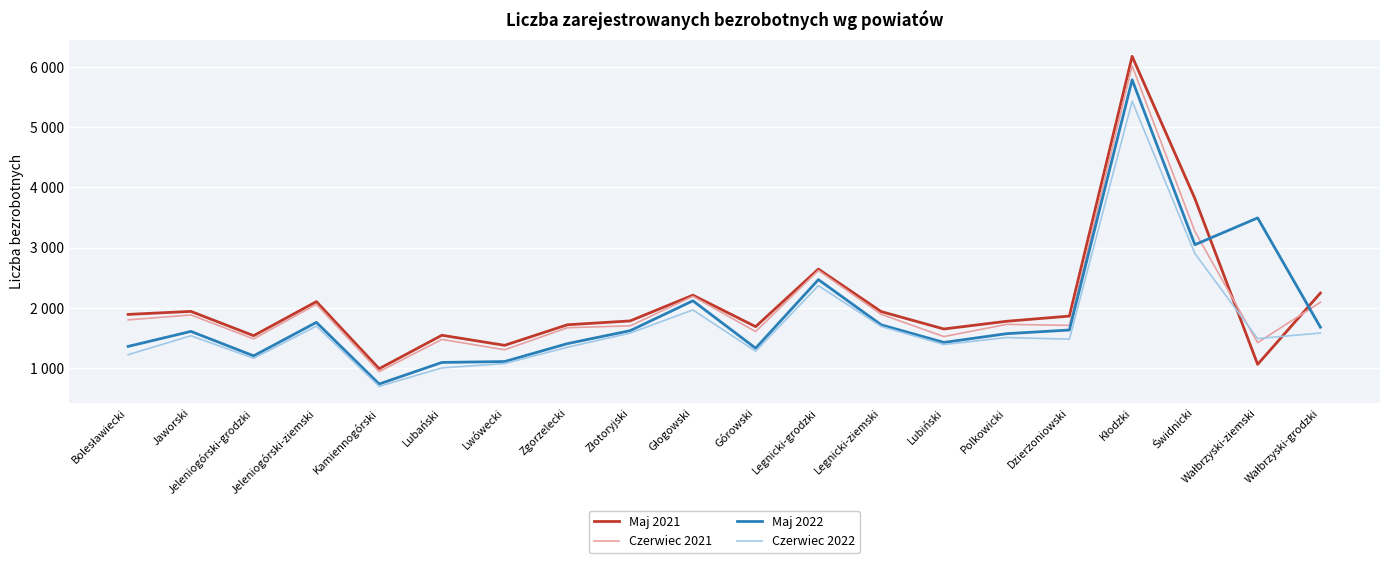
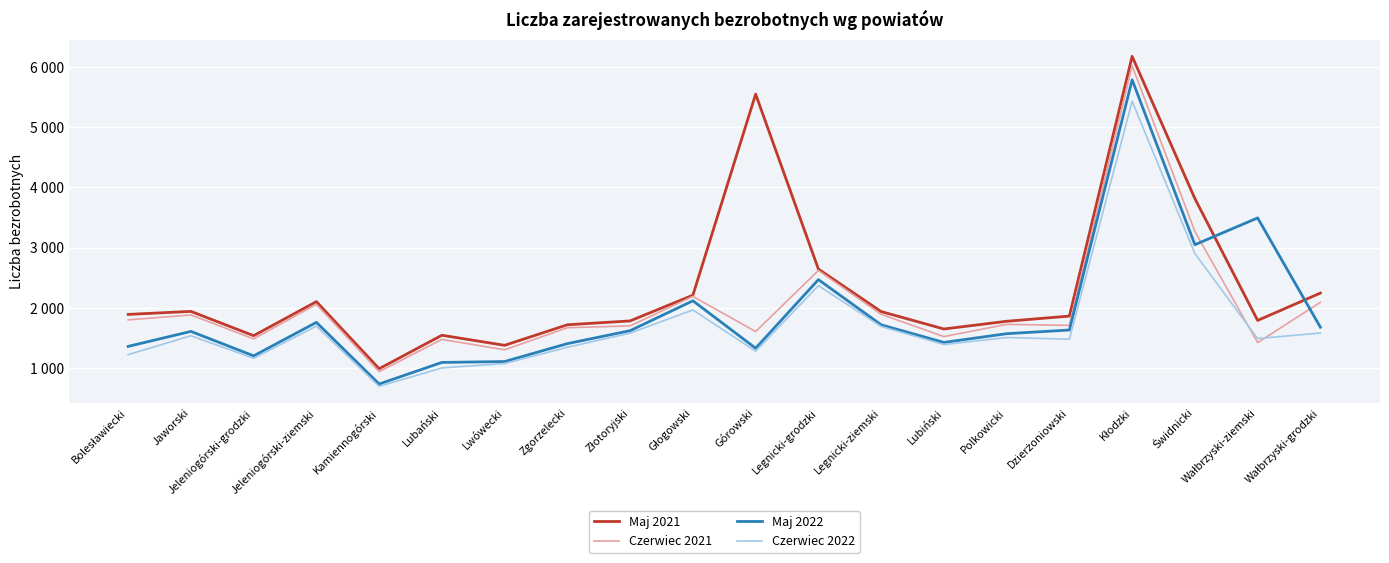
  {
    "Maj 2021": {
      "Bolesławiecki": 1900,
      "Jaworski": 1900,
      "Jeleniogórski-grodzki": 1500,
      "Jeleniogórski-ziemski": 2100,
      "Kamiennogórski": 1000,
      "Lubański": 1500,
      "Lwówecki": 1400,
      "Zgorzelecki": 1700,
      "Złotoryjski": 1800,
-     "Górowski": 1700,
+     "Górowski": 5500,
      "Legnicki-ziemski": 1900,
      "Lubiński": 1700,
      "Polkowicki": 1800,
      "Dzierżoniowski": 1900,
      "Kłodzki": 6200,
      "Świdnicki": 3800,
-     "Wałbrzyski-ziemski": 1100,
+     "Wałbrzyski-ziemski": 1800,
      "Wałbrzyski-grodzki": 2200
    },
    "Czerwiec 2021": {
      "Bolesławiecki": 1800,
      "Jaworski": 1900,
      "Jeleniogórski-grodzki": 1500,
      "Jeleniogórski-ziemski": 2100,
      "Kamiennogórski": 900,
      "Lubański": 1500,
      "Lwówecki": 1300,
      "Zgorzelecki": 1700,
      "Złotoryjski": 1700,
      "Górowski": 1600,
      "Legnicki-ziemski": 1900,
      "Lubiński": 1500,
      "Polkowicki": 1700,
      "Dzierżoniowski": 1700,
      "Kłodzki": 6000,
      "Świdnicki": 3300,
      "Wałbrzyski-ziemski": 1400,
      "Wałbrzyski-grodzki": 2100
    },
    "Maj 2022": {
      "Bolesławiecki": 1400,
      "Jaworski": 1600,
      "Jeleniogórski-ziemski": 1800,
      "Lubański": 1100,
      "Zgorzelecki": 1400,
      "Głogowski": 2100,
      "Górowski": 1300,
      "Legnicki-grodzki": 2500,
      "Polkowicki": 1600,
      "Dzierżoniowski": 1600,
      "Kłodzki": 5800,
      "Świdnicki": 3100,
      "Wałbrzyski-ziemski": 3500,
      "Wałbrzyski-grodzki": 1700
    },
    "Czerwiec 2022": {
      "Bolesławiecki": 1200,
      "Jaworski": 1500,
      "Jeleniogórski-ziemski": 1700,
      "Lubański": 1000,
      "Zgorzelecki": 1300,
      "Głogowski": 2000,
      "Górowski": 1300,
      "Legnicki-grodzki": 2400,
      "Polkowicki": 1500,
      "Dzierżoniowski": 1500,
      "Kłodzki": 5400,
      "Świdnicki": 2900,
      "Wałbrzyski-ziemski": 1500,
      "Wałbrzyski-grodzki": 1600
    }
  }
